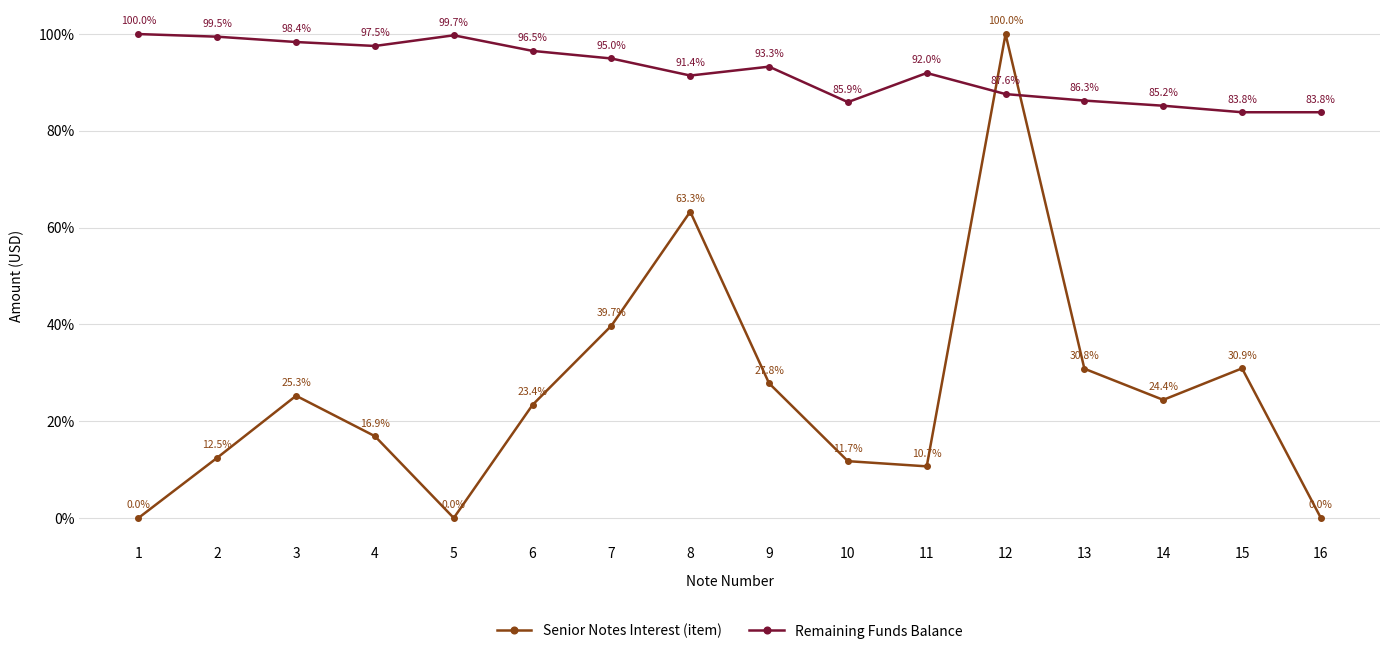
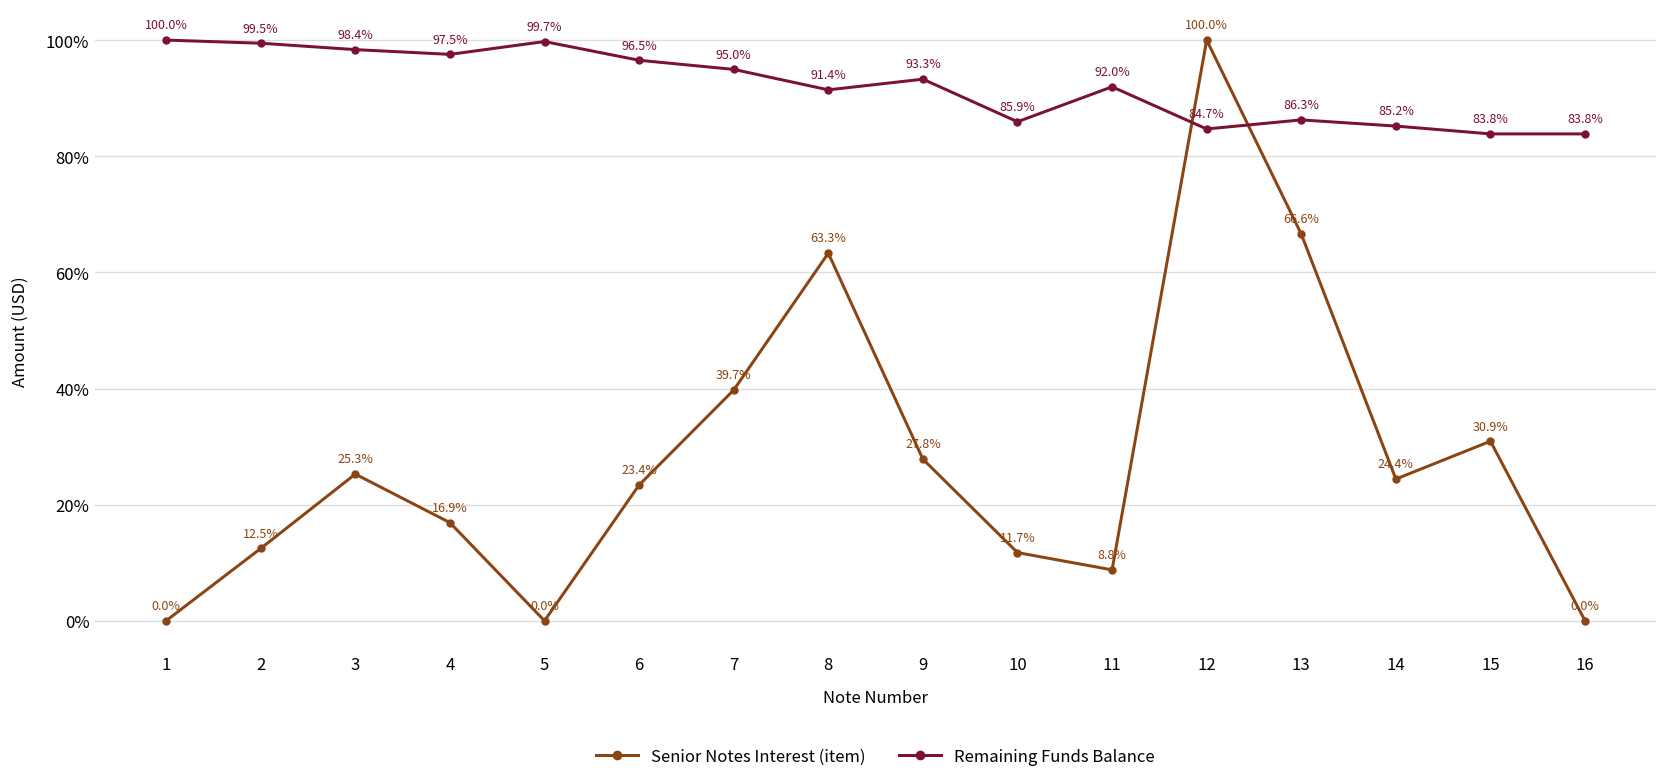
  {
    "Senior Notes Interest (item)": {
      "1": "0.0%",
      "2": "12.5%",
      "3": "25.3%",
      "4": "16.9%",
      "5": "0.0%",
      "6": "23.4%",
      "7": "39.7%",
      "8": "63.3%",
      "9": "27.8%",
      "10": "11.7%",
-     "11": "10.7%",
+     "11": "8.8%",
      "12": "100.0%",
-     "13": "30.8%",
+     "13": "66.6%",
      "14": "24.4%",
      "15": "30.9%",
      "16": "0.0%"
    },
    "Remaining Funds Balance": {
      "1": "100.0%",
      "2": "99.5%",
      "3": "98.4%",
      "4": "97.5%",
      "5": "99.7%",
      "6": "96.5%",
      "7": "95.0%",
      "8": "91.4%",
      "9": "93.3%",
      "10": "85.9%",
      "11": "92.0%",
-     "12": "87.6%",
+     "12": "84.7%",
      "13": "86.3%",
      "14": "85.2%",
      "15": "83.8%",
      "16": "83.8%"
    }
  }
